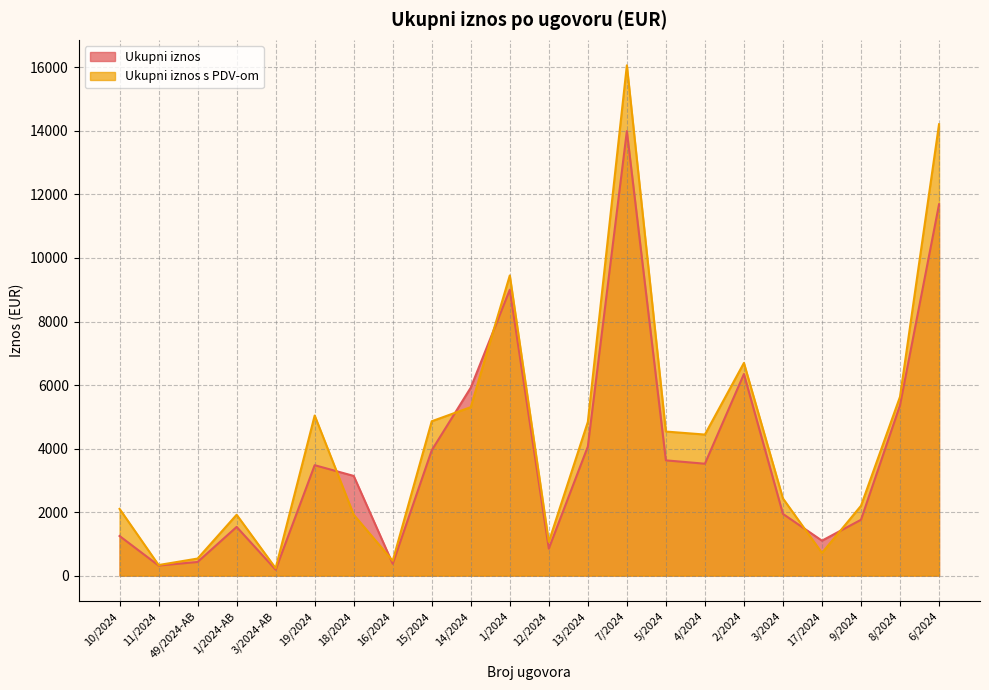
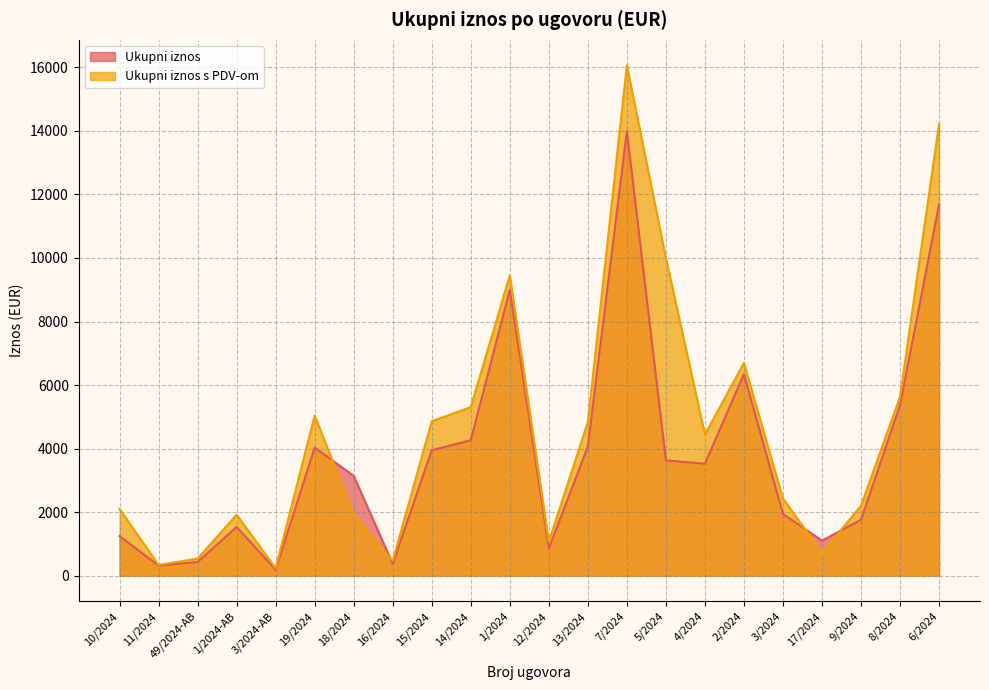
  {
    "Ukupni iznos": {
      "10/2024": 1200,
      "49/2024-AB": 400,
      "1/2024-AB": 1500,
-     "19/2024": 3500,
+     "19/2024": 4000,
      "18/2024": 3100,
      "16/2024": 400,
      "15/2024": 3900,
-     "14/2024": 5900,
+     "14/2024": 4300,
      "1/2024": 9000,
      "12/2024": 900,
      "13/2024": 4100,
      "7/2024": 14000,
      "5/2024": 3600,
      "4/2024": 3500,
      "2/2024": 6300,
      "3/2024": 1900,
      "17/2024": 1100,
      "9/2024": 1800,
      "8/2024": 5400,
      "6/2024": 11700
    },
    "Ukupni iznos s PDV-om": {
      "10/2024": 2100,
      "49/2024-AB": 500,
      "1/2024-AB": 1900,
      "19/2024": 5000,
      "18/2024": 1900,
      "16/2024": 500,
      "15/2024": 4900,
      "14/2024": 5300,
      "1/2024": 9400,
      "12/2024": 1100,
      "13/2024": 4800,
      "7/2024": 16100,
-     "5/2024": 4500,
+     "5/2024": 10000,
      "4/2024": 4400,
      "2/2024": 6700,
      "3/2024": 2400,
      "17/2024": 700,
      "9/2024": 2200,
      "8/2024": 5600,
      "6/2024": 14200
    }
  }
